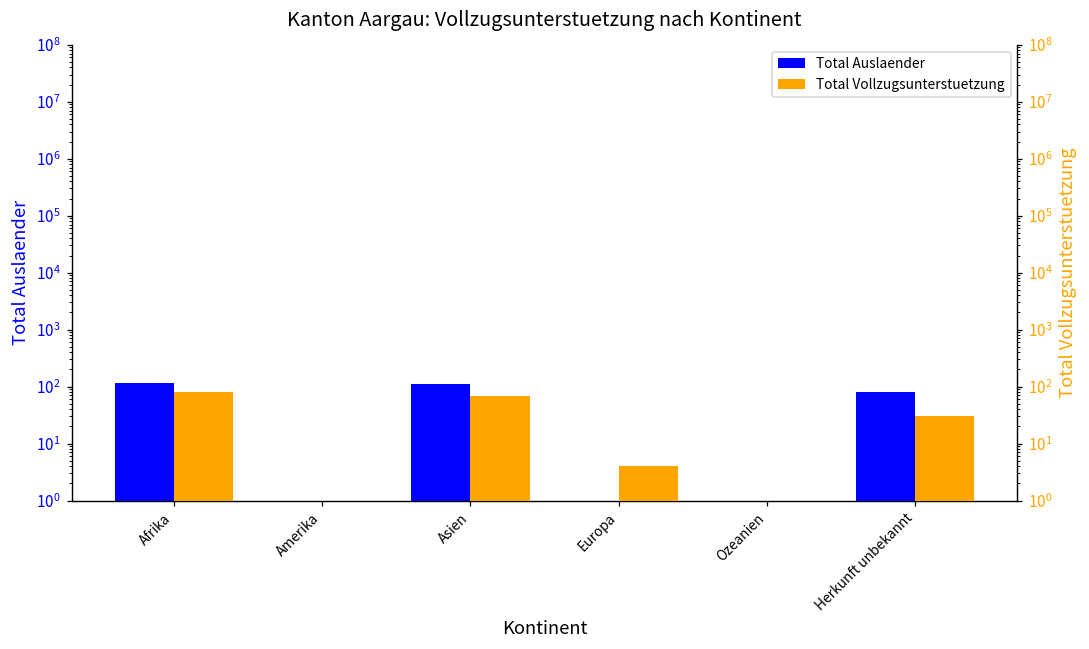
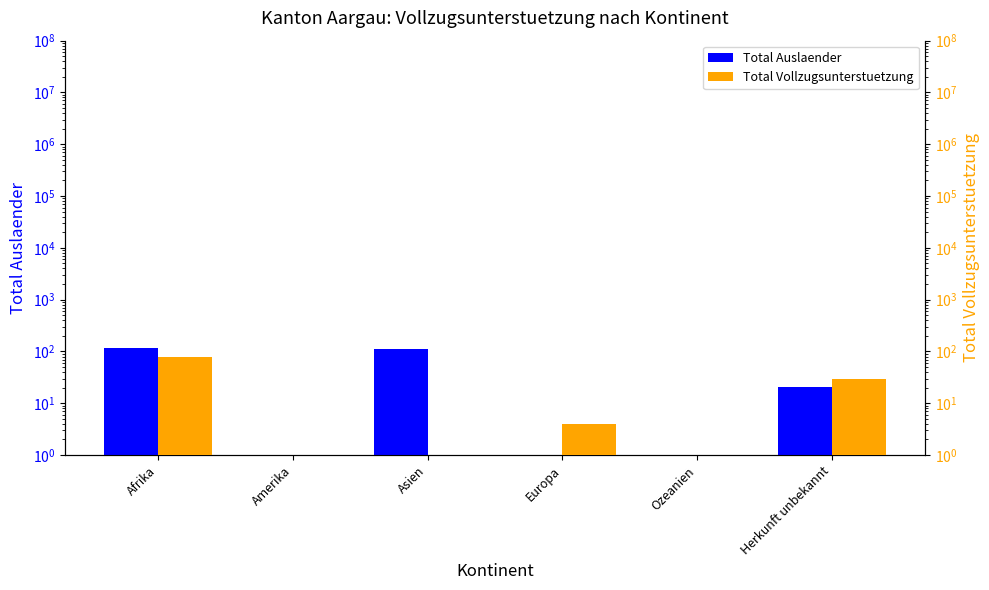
  {
    "Total Auslaender": {
      "Afrika": 120,
      "Asien": 110,
      "Europa": 1,
-     "Herkunft unbekannt": 80
+     "Herkunft unbekannt": 21
    },
    "Total Vollzugsunterstuetzung": {
      "Afrika": 80,
-     "Asien": 70,
+     "Asien": 1,
      "Europa": 4,
      "Herkunft unbekannt": 30
    }
  }
